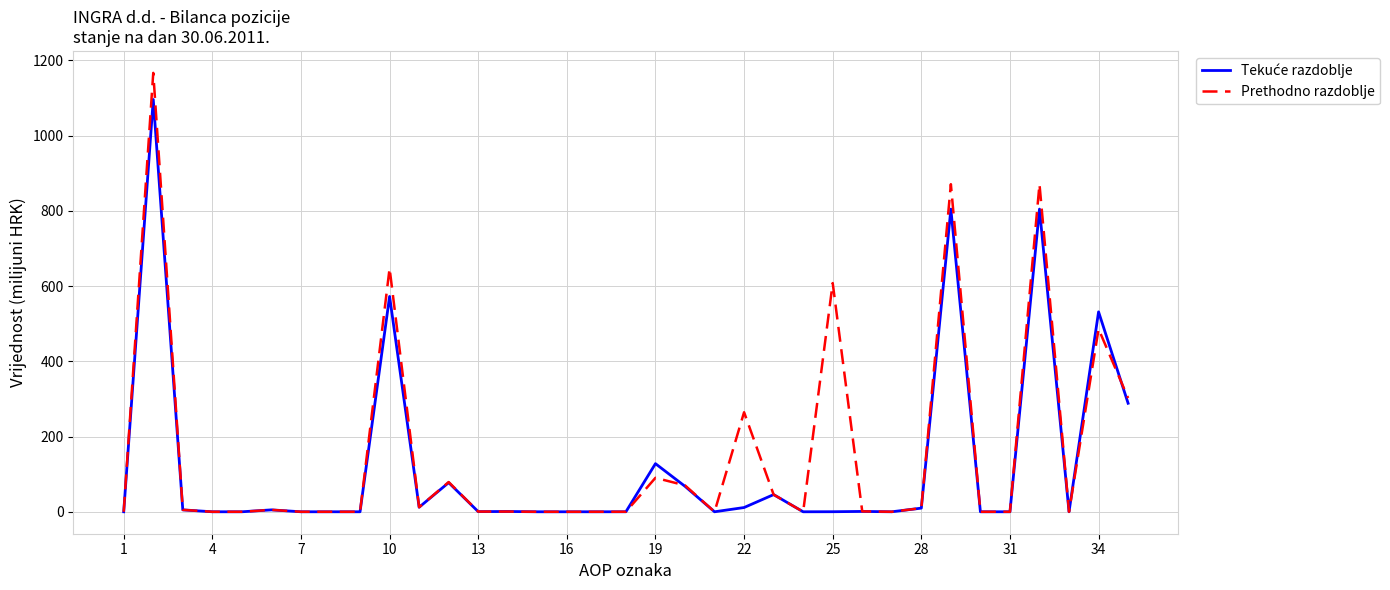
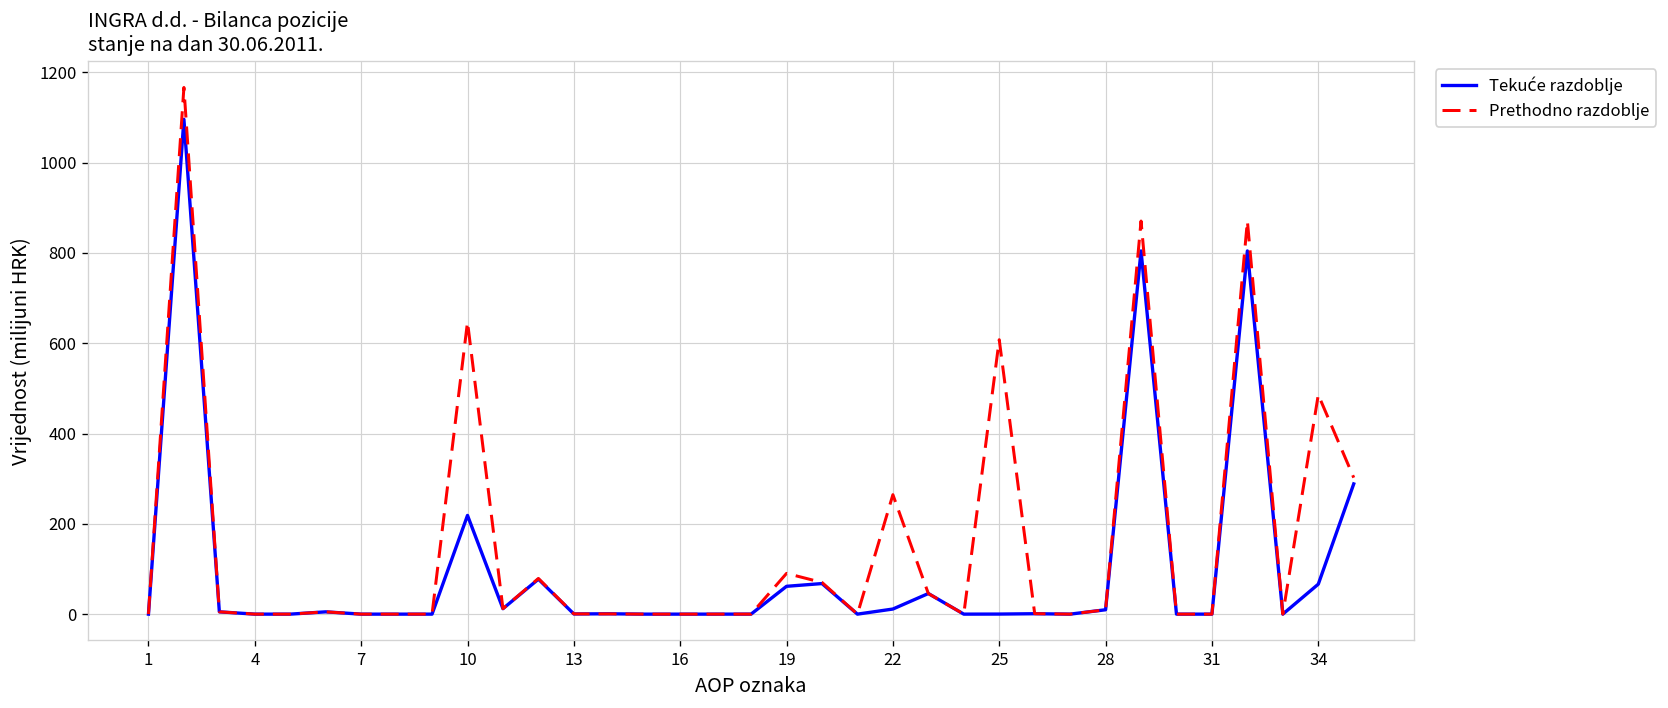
  {
    "Tekuće razdoblje": {
-     "10": 570,
-     "19": 130,
+     "10": 220,
+     "19": 60,
      "22": 10,
      "25": 0,
-     "34": 530
+     "34": 70
    },
    "Prethodno razdoblje": {
      "10": 650,
      "19": 90,
      "22": 260,
      "25": 610,
      "34": 490
    }
  }
